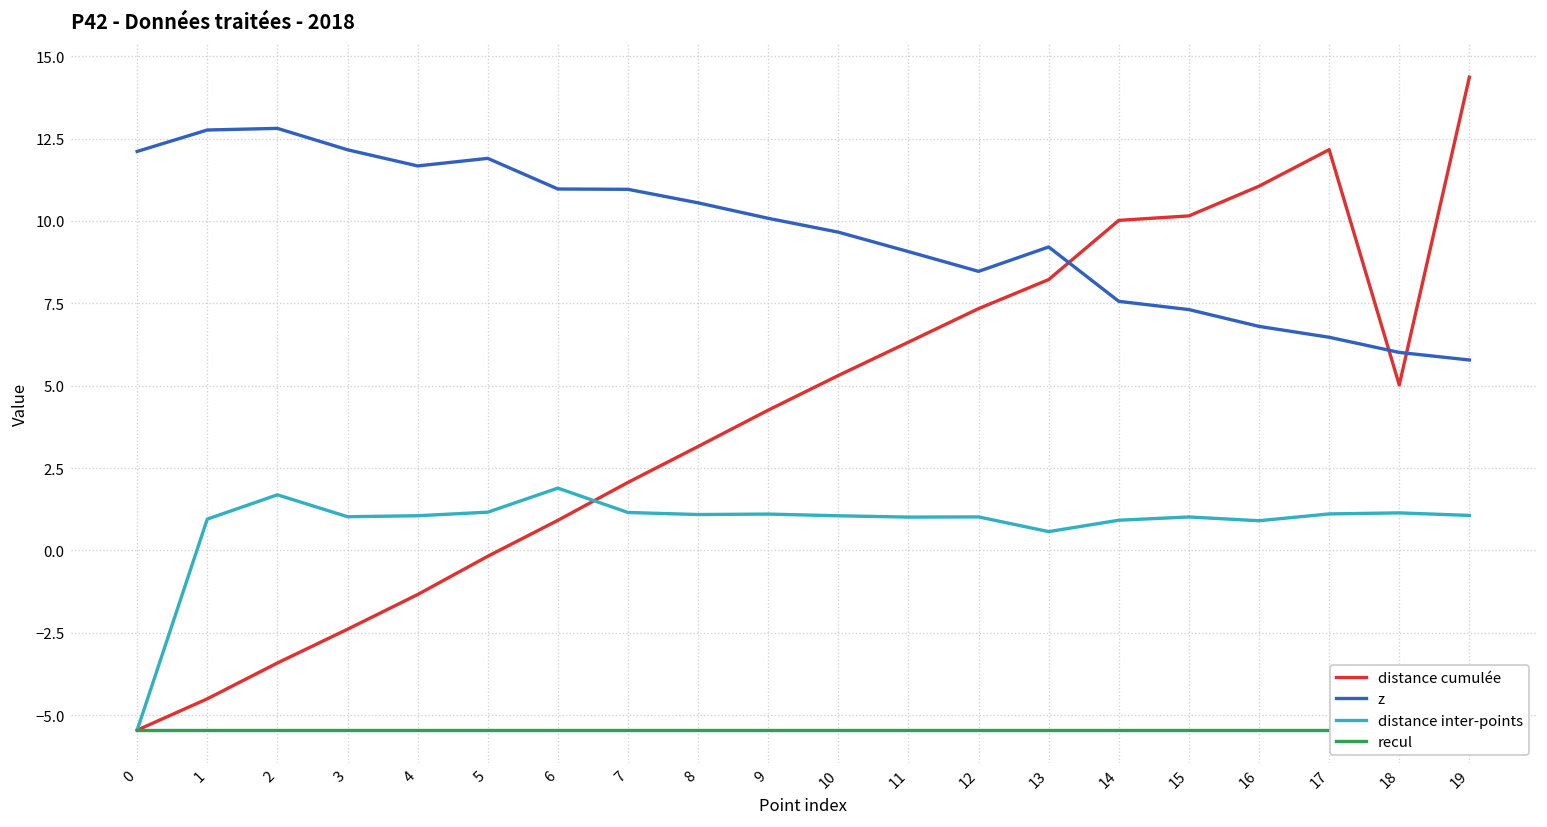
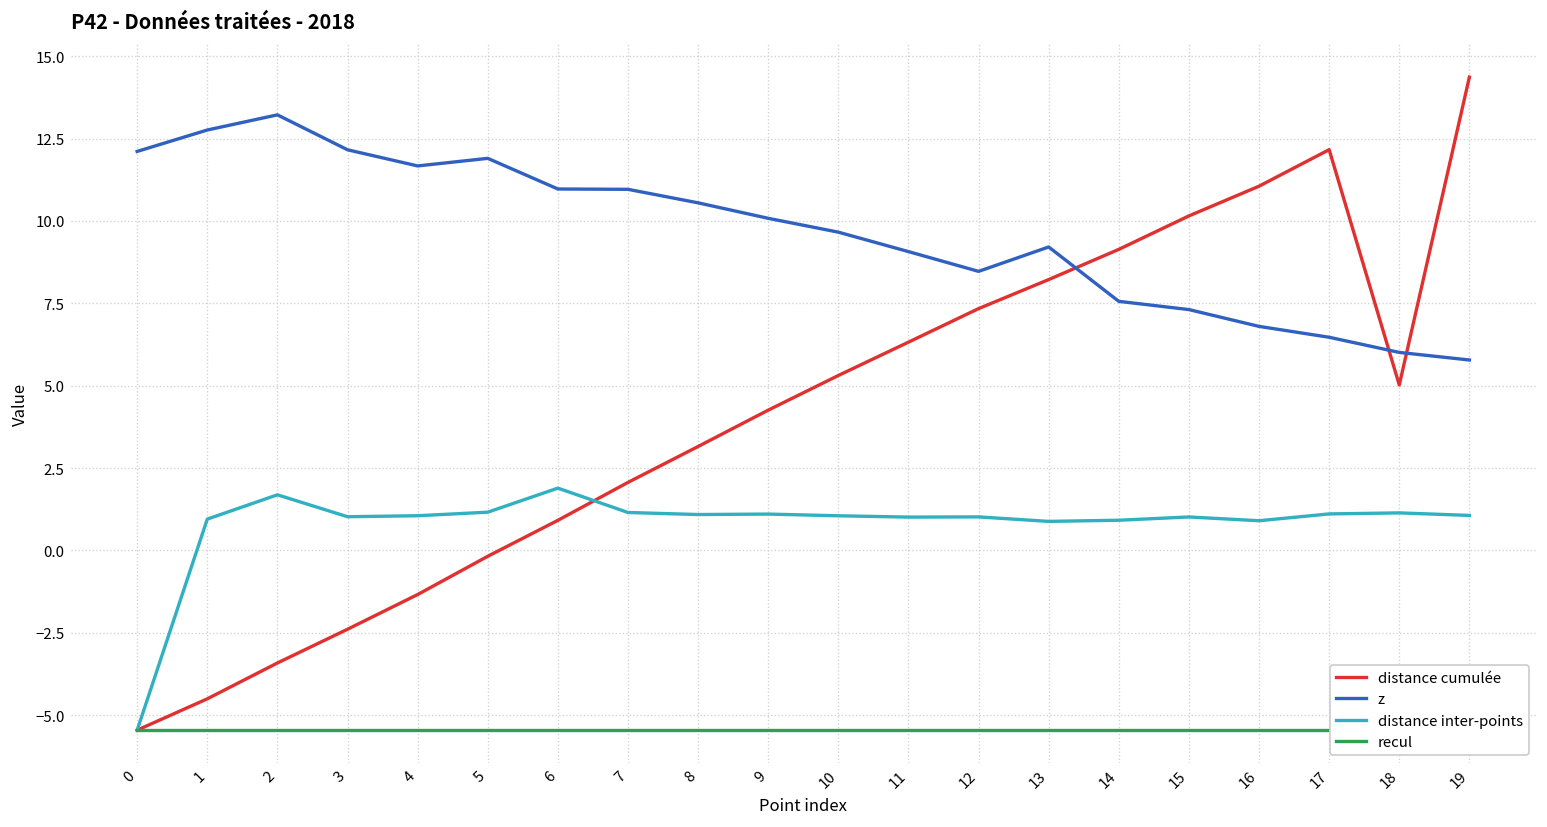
  {
    "distance cumulée": {
      "1": -4.5,
      "2": -3.4,
      "3": -2.4,
      "4": -1.3,
      "5": -0.2,
      "6": 0.9,
      "7": 2.1,
      "8": 3.2,
      "9": 4.3,
      "10": 5.3,
      "11": 6.3,
      "12": 7.3,
      "13": 8.2,
-     "14": 10.0,
+     "14": 9.1,
      "15": 10.2,
      "16": 11.1,
      "17": 12.2,
      "18": 5.0,
      "19": 14.4
    },
    "z": {
      "0": 12.1,
      "1": 12.8,
-     "2": 12.8,
+     "2": 13.2,
      "3": 12.2,
      "4": 11.7,
      "5": 11.9,
      "6": 11.0,
      "7": 11.0,
      "8": 10.6,
      "9": 10.1,
      "10": 9.7,
      "11": 9.1,
      "12": 8.5,
      "13": 9.2,
      "14": 7.6,
      "15": 7.3,
      "16": 6.8,
      "17": 6.5,
      "18": 6.0,
      "19": 5.8
    },
    "distance inter-points": {
      "1": 1.0,
      "2": 1.7,
      "3": 1.0,
      "4": 1.1,
      "5": 1.2,
      "6": 1.9,
      "7": 1.2,
      "8": 1.1,
      "9": 1.1,
      "10": 1.1,
      "11": 1.0,
      "12": 1.0,
-     "13": 0.6,
+     "13": 0.9,
      "14": 0.9,
      "15": 1.0,
      "16": 0.9,
      "17": 1.1,
      "18": 1.1,
      "19": 1.1
    },
    "recul": {
      "1": -5.5,
      "2": -5.5,
      "3": -5.5,
      "4": -5.5,
      "5": -5.5,
      "6": -5.5,
      "7": -5.5,
      "8": -5.5,
      "9": -5.5,
      "10": -5.5,
      "11": -5.5,
      "12": -5.5,
      "13": -5.5,
      "14": -5.5,
      "15": -5.5,
      "16": -5.5
    }
  }
